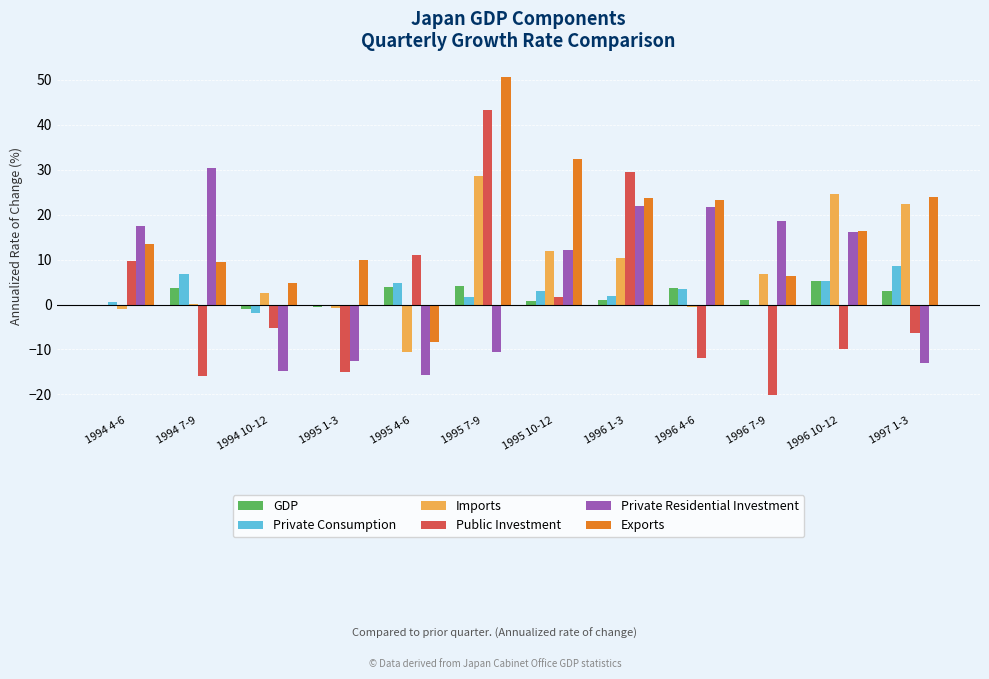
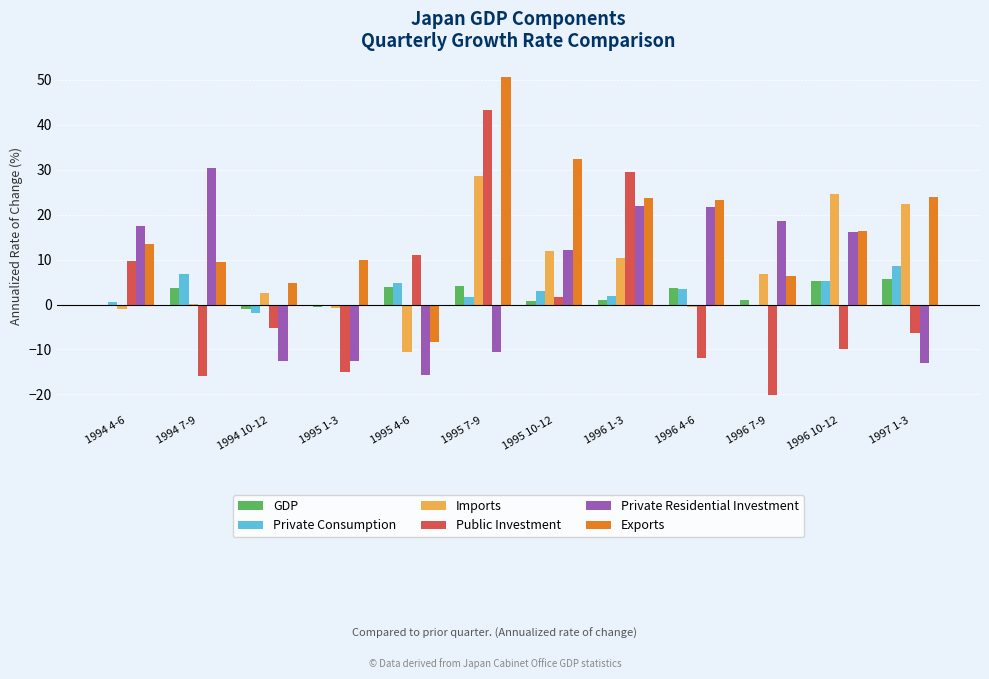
  {
    "GDP": {
      "1994 4-6": 0,
      "1994 7-9": 4,
      "1994 10-12": -1,
      "1995 4-6": 4,
      "1995 7-9": 4,
      "1995 10-12": 1,
      "1996 1-3": 1,
      "1996 4-6": 4,
      "1996 7-9": 1,
      "1996 10-12": 5,
-     "1997 1-3": 3
+     "1997 1-3": 6
    },
    "Private Consumption": {
      "1994 4-6": 1,
      "1994 7-9": 7,
      "1994 10-12": -2,
      "1995 4-6": 5,
      "1995 7-9": 2,
      "1995 10-12": 3,
      "1996 1-3": 2,
      "1996 4-6": 3,
      "1996 7-9": 0,
      "1996 10-12": 5,
      "1997 1-3": 9
    },
    "Imports": {
      "1994 4-6": -1,
      "1994 10-12": 3,
      "1995 1-3": -1,
      "1995 4-6": -11,
      "1995 7-9": 29,
      "1995 10-12": 12,
      "1996 1-3": 10,
      "1996 7-9": 7,
      "1996 10-12": 25,
      "1997 1-3": 22
    },
    "Public Investment": {
      "1994 4-6": 10,
      "1994 7-9": -16,
      "1994 10-12": -5,
      "1995 1-3": -15,
      "1995 4-6": 11,
      "1995 7-9": 43,
      "1995 10-12": 2,
      "1996 1-3": 29,
      "1996 4-6": -12,
      "1996 7-9": -20,
      "1996 10-12": -10,
      "1997 1-3": -6
    },
    "Private Residential Investment": {
      "1994 4-6": 18,
      "1994 7-9": 30,
-     "1994 10-12": -15,
+     "1994 10-12": -13,
      "1995 1-3": -13,
      "1995 4-6": -16,
      "1995 7-9": -11,
      "1995 10-12": 12,
      "1996 1-3": 22,
      "1996 4-6": 22,
      "1996 7-9": 19,
      "1996 10-12": 16,
      "1997 1-3": -13
    },
    "Exports": {
      "1994 4-6": 14,
      "1994 7-9": 9,
      "1994 10-12": 5,
      "1995 1-3": 10,
      "1995 4-6": -8,
      "1995 7-9": 51,
      "1995 10-12": 32,
      "1996 1-3": 24,
      "1996 4-6": 23,
      "1996 7-9": 6,
      "1996 10-12": 16,
      "1997 1-3": 24
    }
  }
